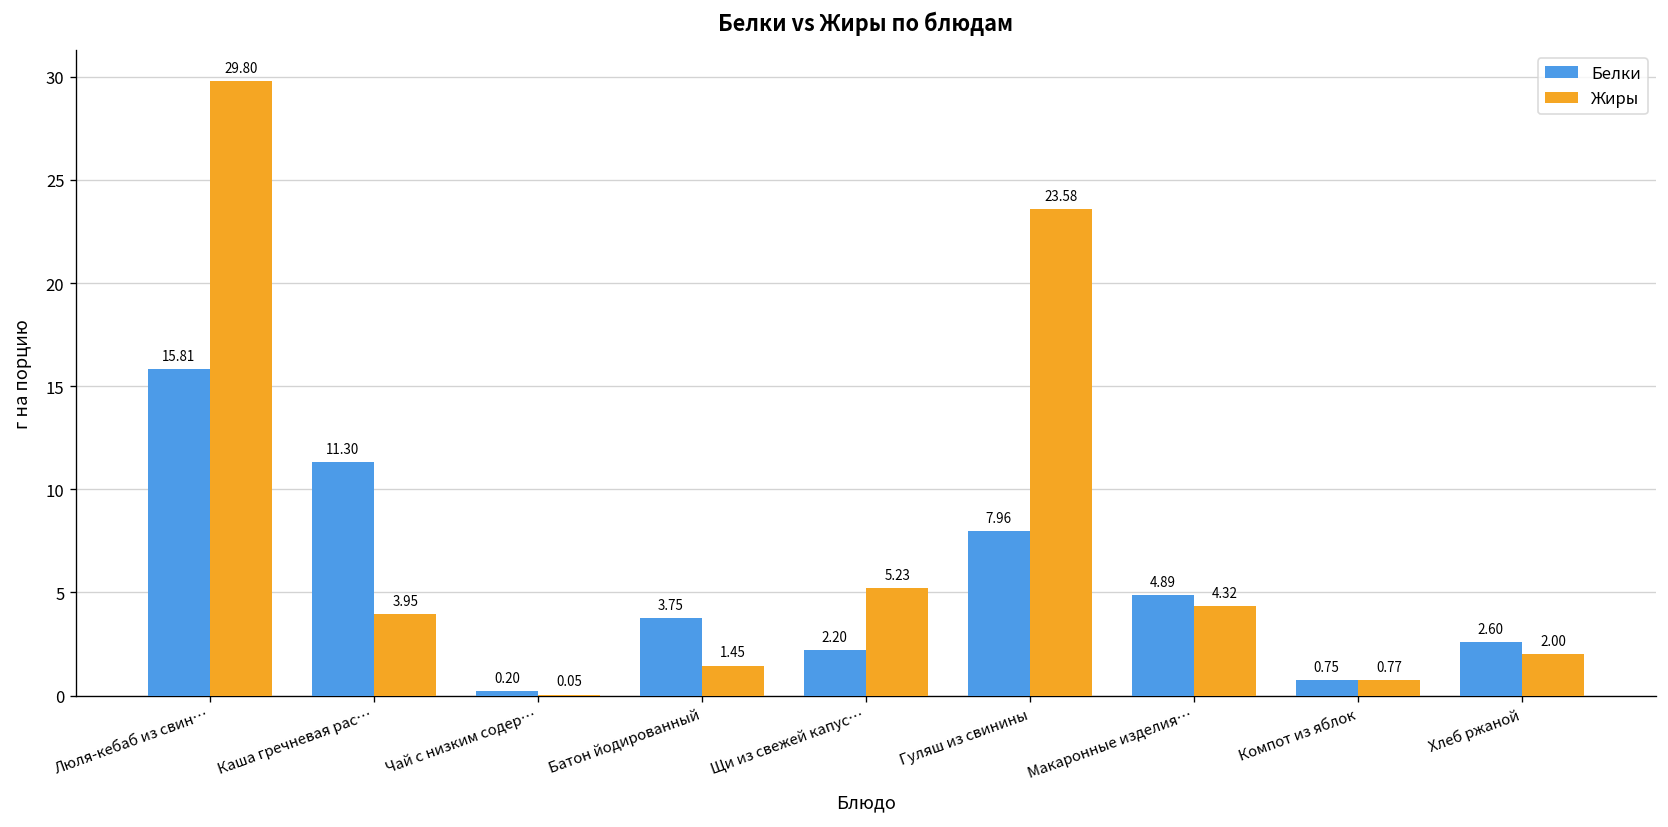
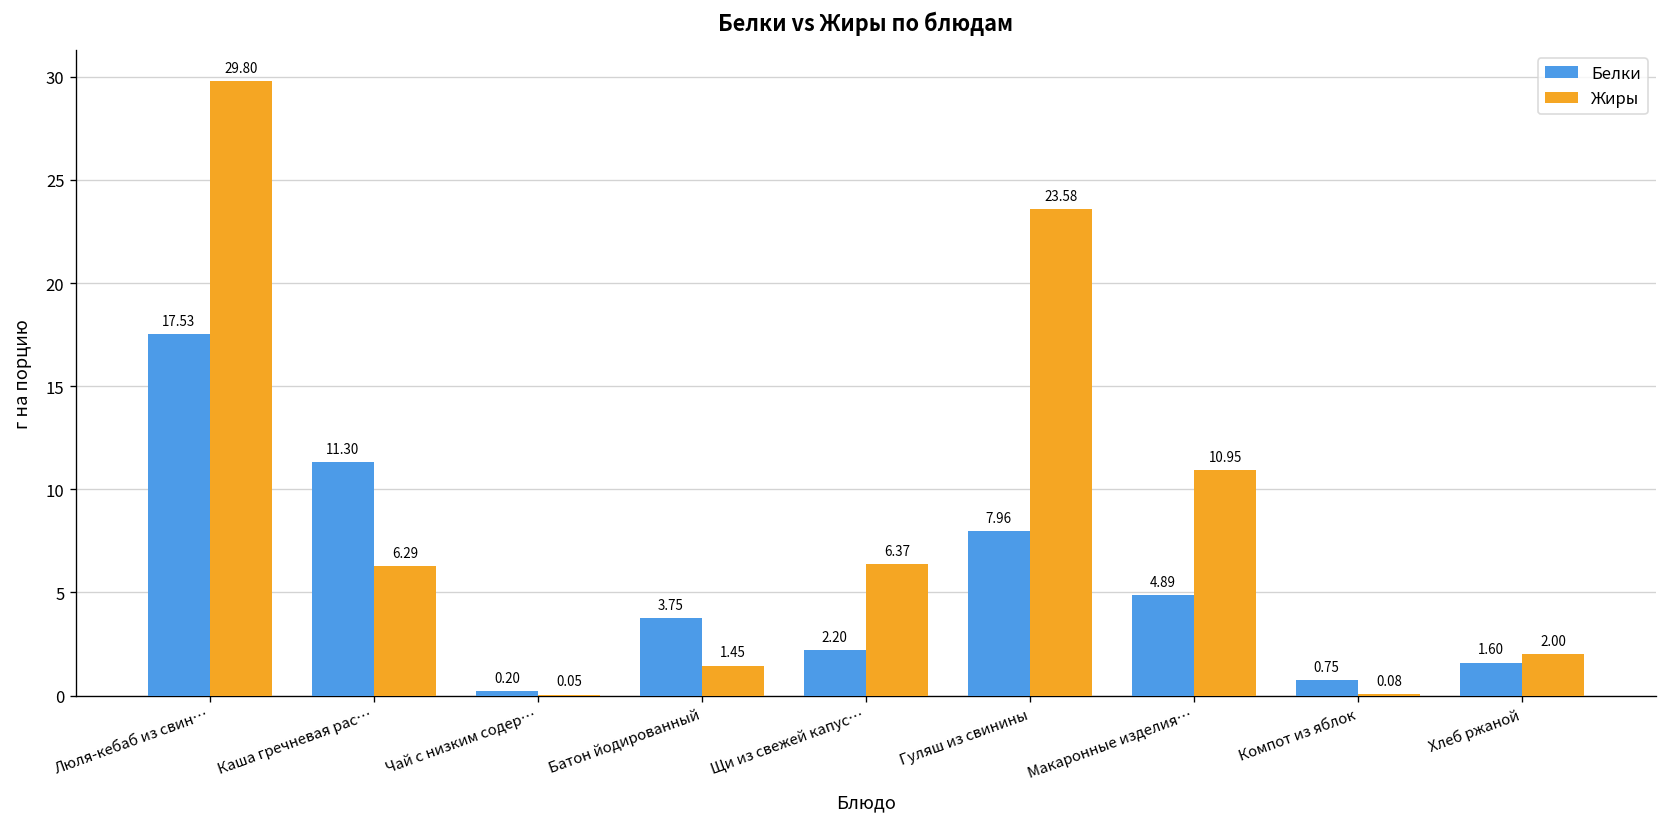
  {
    "Белки": {
-     "Люля-кебаб из свин…": 15.81,
+     "Люля-кебаб из свин…": 17.53,
      "Каша гречневая рас…": 11.30,
      "Чай с низким содер…": 0.20,
      "Батон йодированный": 3.75,
      "Щи из свежей капус…": 2.20,
      "Гуляш из свинины": 7.96,
      "Макаронные изделия…": 4.89,
      "Компот из яблок": 0.75,
-     "Хлеб ржаной": 2.60
+     "Хлеб ржаной": 1.60
    },
    "Жиры": {
      "Люля-кебаб из свин…": 29.80,
-     "Каша гречневая рас…": 3.95,
+     "Каша гречневая рас…": 6.29,
      "Чай с низким содер…": 0.05,
      "Батон йодированный": 1.45,
-     "Щи из свежей капус…": 5.23,
+     "Щи из свежей капус…": 6.37,
      "Гуляш из свинины": 23.58,
-     "Макаронные изделия…": 4.32,
-     "Компот из яблок": 0.77,
+     "Макаронные изделия…": 10.95,
+     "Компот из яблок": 0.08,
      "Хлеб ржаной": 2.00
    }
  }
